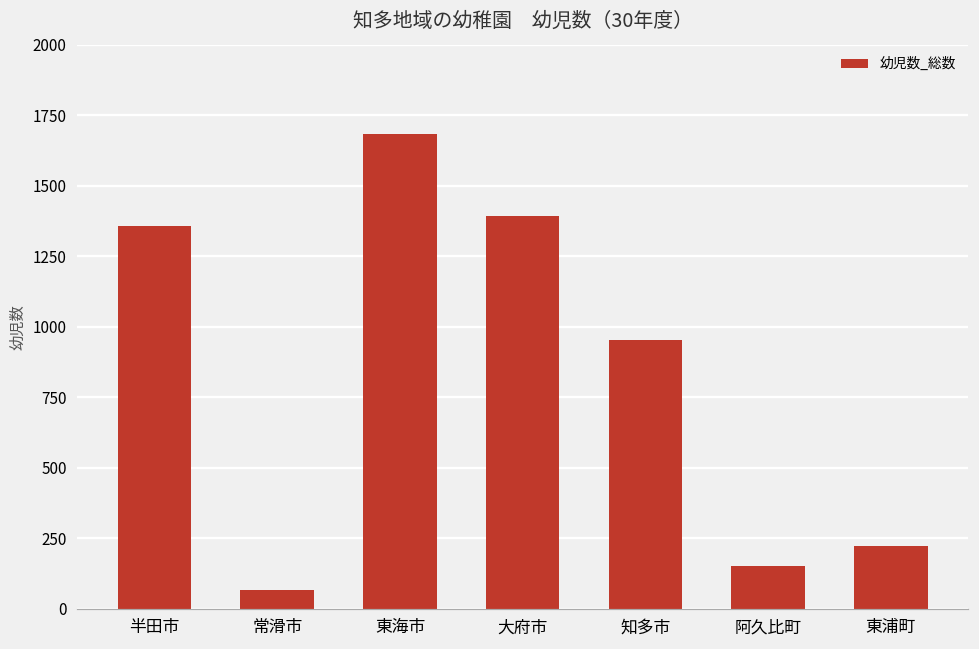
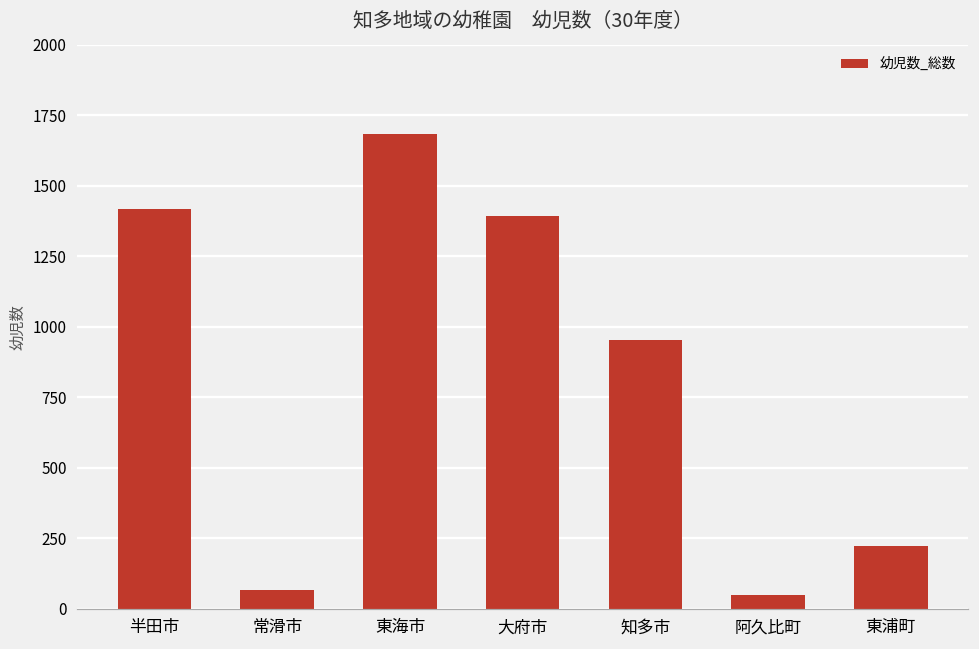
  {
-   "半田市": 1360,
+   "半田市": 1420,
    "常滑市": 70,
    "東海市": 1680,
    "大府市": 1390,
    "知多市": 950,
-   "阿久比町": 150,
+   "阿久比町": 50,
    "東浦町": 220
  }
